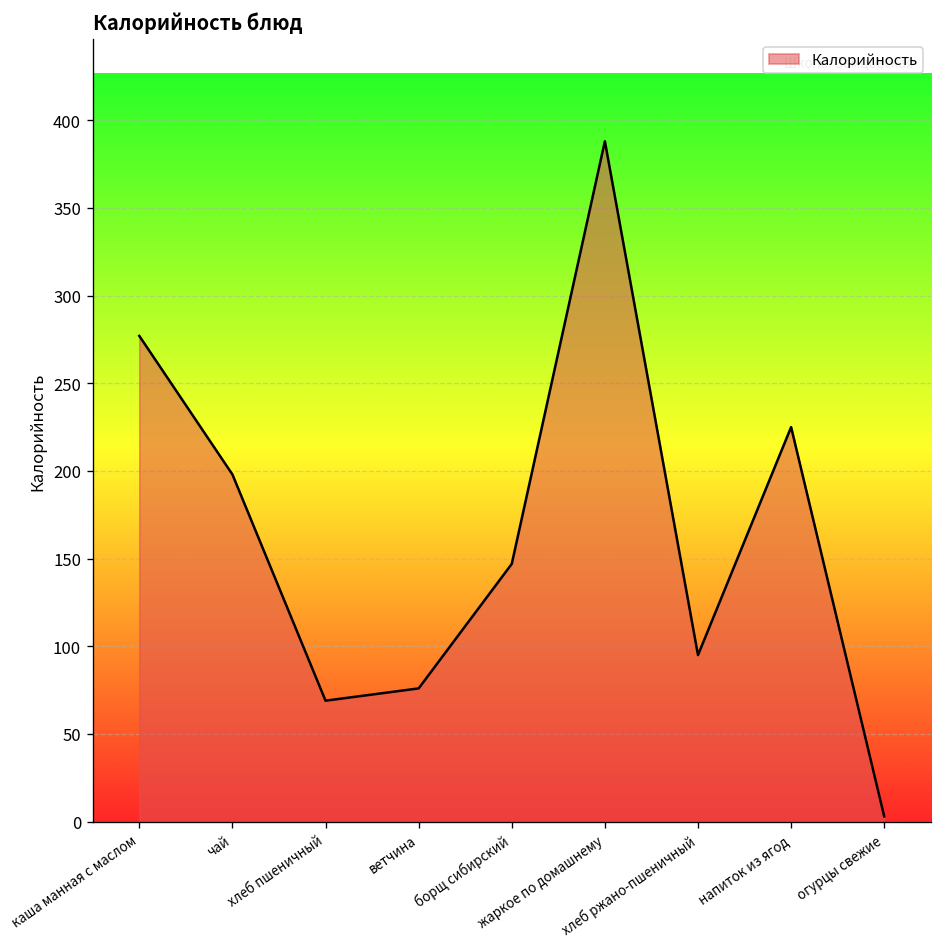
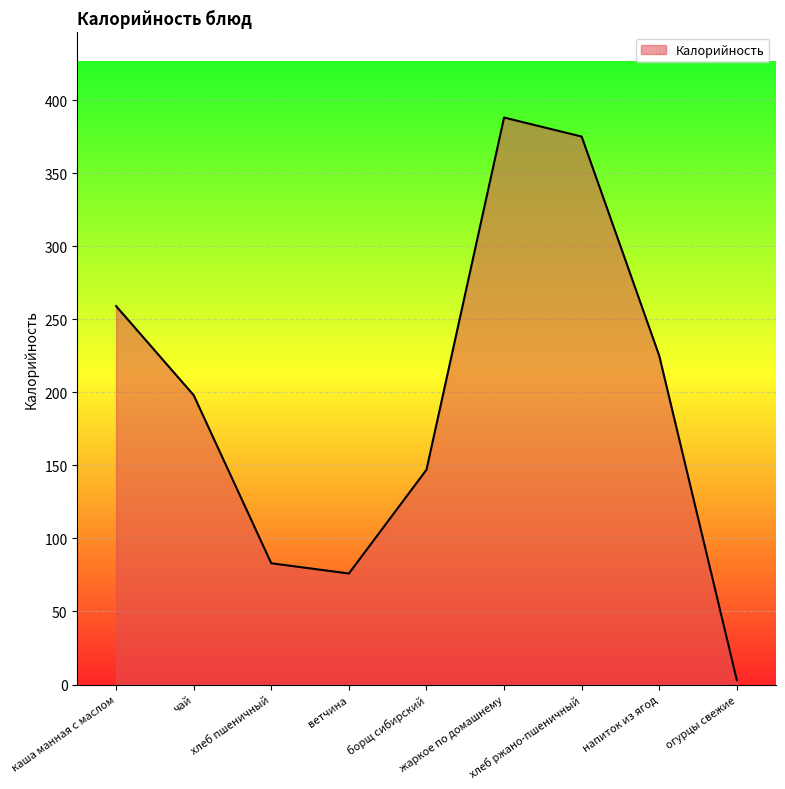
  {
-   "каша манная с маслом": 277,
+   "каша манная с маслом": 259,
    "чай": 198,
-   "хлеб пшеничный": 69,
+   "хлеб пшеничный": 83,
    "ветчина": 76,
    "борщ сибирский": 147,
    "жаркое по домашнему": 388,
-   "хлеб ржано-пшеничный": 95,
+   "хлеб ржано-пшеничный": 375,
    "напиток из ягод": 225,
    "огурцы свежие": 3
  }
